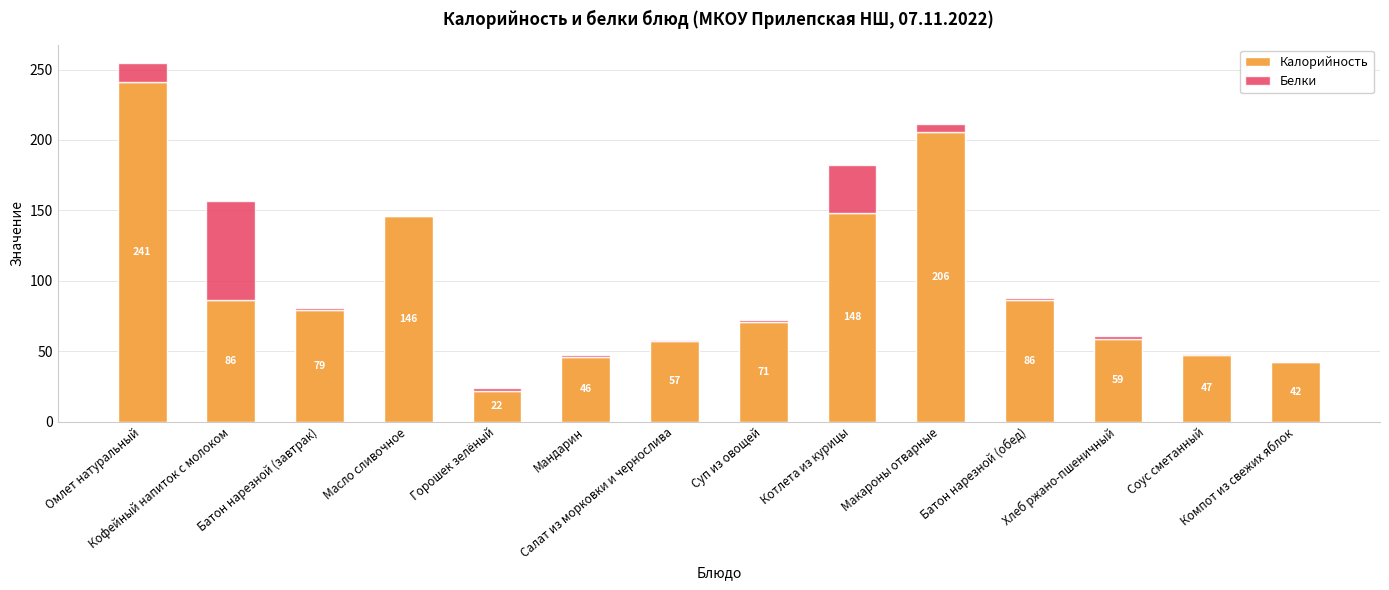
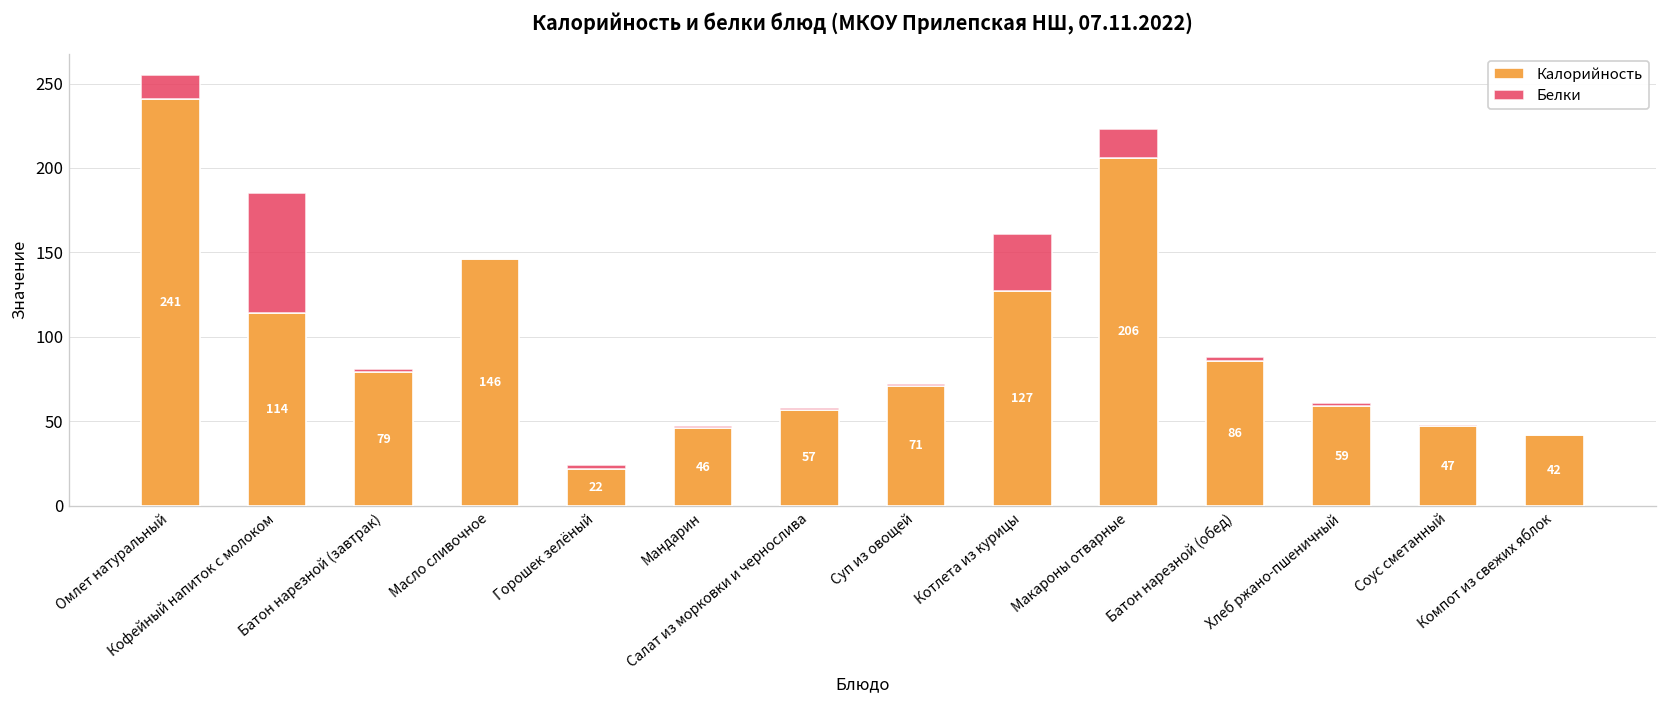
  {
    "Калорийность": {
      "Омлет натуральный": 241,
-     "Кофейный напиток с молоком": 86,
+     "Кофейный напиток с молоком": 114,
      "Батон нарезной (завтрак)": 79,
      "Масло сливочное": 146,
      "Горошек зелёный": 22,
      "Мандарин": 46,
      "Салат из морковки и чернослива": 57,
      "Суп из овощей": 71,
-     "Котлета из курицы": 148,
+     "Котлета из курицы": 127,
      "Макароны отварные": 206,
      "Батон нарезной (обед)": 86,
      "Хлеб ржано-пшеничный": 59,
      "Соус сметанный": 47,
      "Компот из свежих яблок": 42
    },
    "Белки": {
      "Омлет натуральный": 14,
      "Кофейный напиток с молоком": 71,
      "Батон нарезной (завтрак)": 2,
      "Масло сливочное": 0,
      "Горошек зелёный": 2,
      "Котлета из курицы": 34,
-     "Макароны отварные": 5,
+     "Макароны отварные": 17,
      "Батон нарезной (обед)": 2,
      "Хлеб ржано-пшеничный": 2,
      "Компот из свежих яблок": 0
    }
  }
